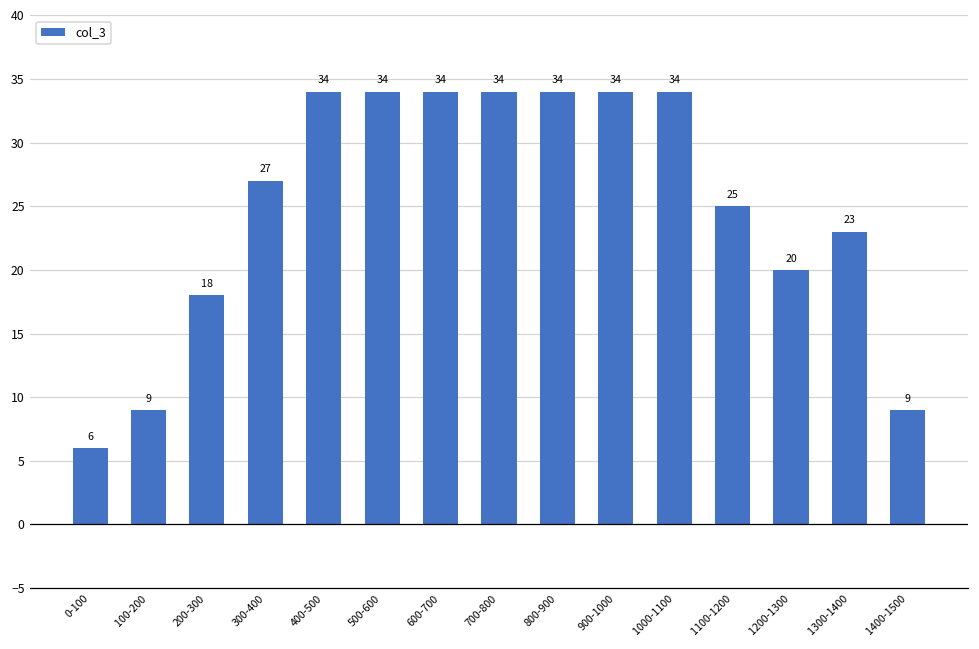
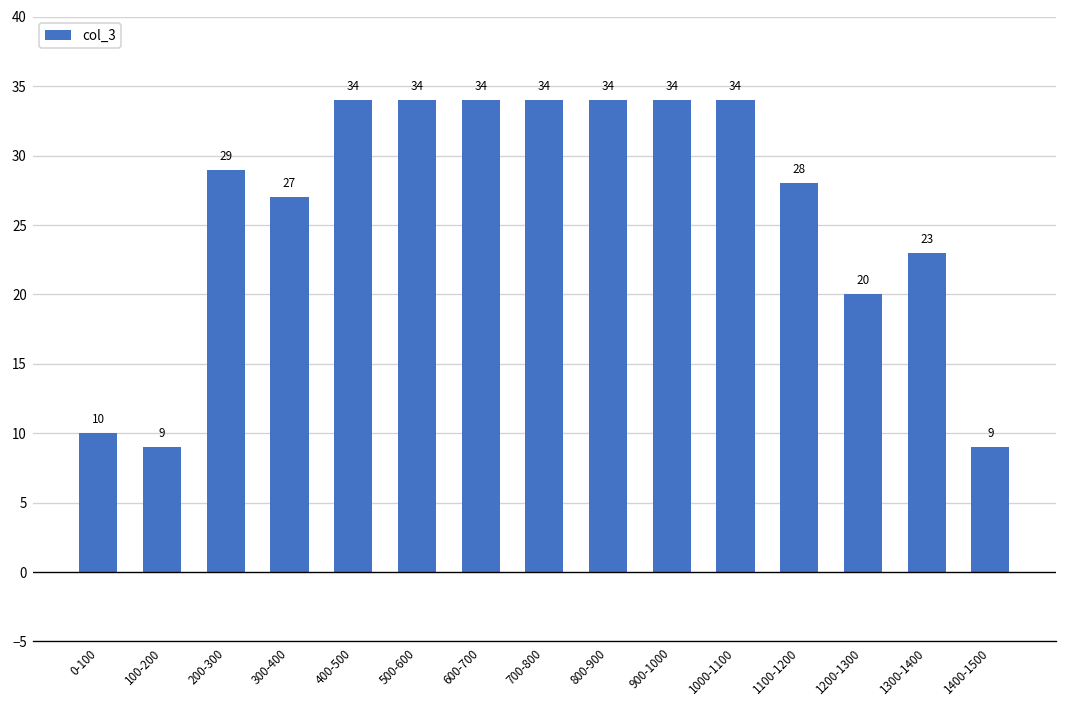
  {
-   "0-100": 6,
+   "0-100": 10,
    "100-200": 9,
-   "200-300": 18,
+   "200-300": 29,
    "300-400": 27,
    "400-500": 34,
    "500-600": 34,
    "600-700": 34,
    "700-800": 34,
    "800-900": 34,
    "900-1000": 34,
    "1000-1100": 34,
-   "1100-1200": 25,
+   "1100-1200": 28,
    "1200-1300": 20,
    "1300-1400": 23,
    "1400-1500": 9
  }
